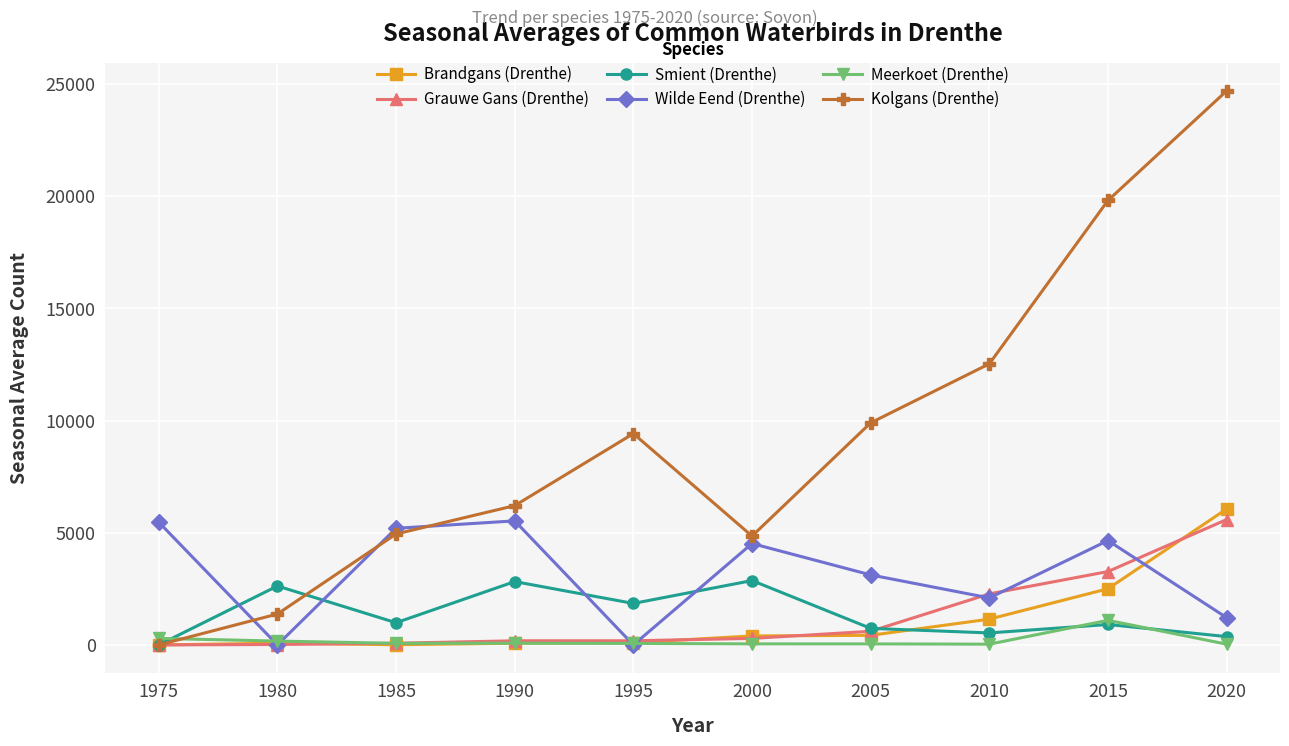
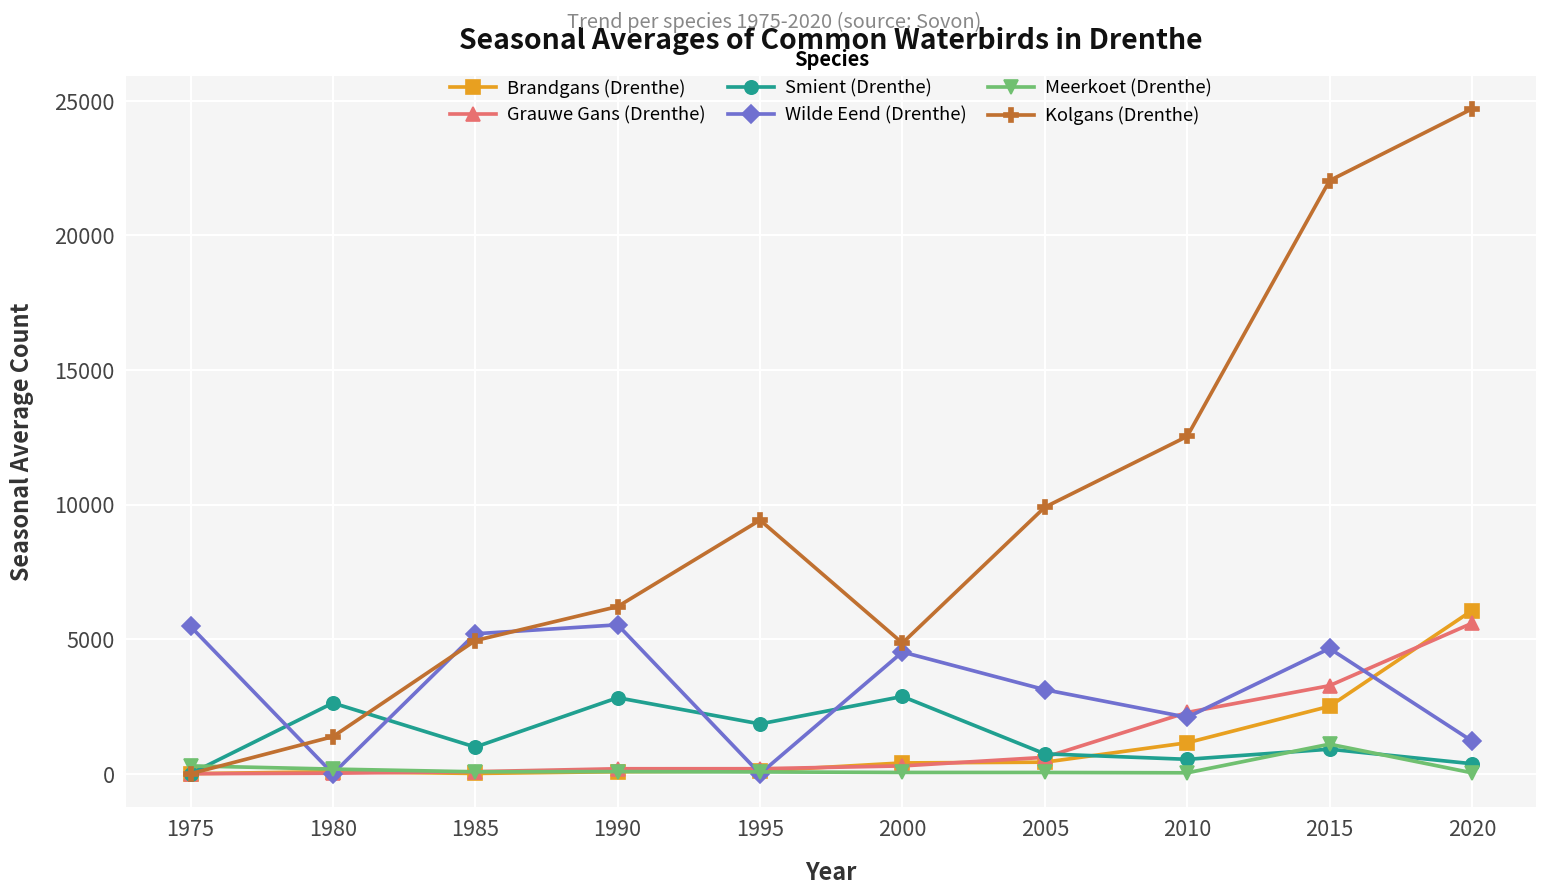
  {
    "Brandgans (Drenthe)": {
      "2005": 400,
      "2010": 1100,
      "2015": 2500,
      "2020": 6100
    },
    "Grauwe Gans (Drenthe)": {
      "2005": 600,
      "2010": 2300,
      "2015": 3300,
      "2020": 5600
    },
    "Smient (Drenthe)": {
      "1980": 2600,
      "1985": 1000,
      "1990": 2800,
      "1995": 1800,
      "2000": 2900,
      "2005": 700,
      "2010": 500,
      "2015": 900,
      "2020": 400
    },
    "Wilde Eend (Drenthe)": {
      "1975": 5500,
      "1985": 5200,
      "1990": 5500,
      "2000": 4500,
      "2005": 3100,
      "2010": 2100,
      "2015": 4700,
      "2020": 1200
    },
    "Meerkoet (Drenthe)": {
      "1975": 300,
      "2000": 0,
      "2005": 0,
      "2010": 0,
      "2015": 1100,
      "2020": 0
    },
    "Kolgans (Drenthe)": {
      "1980": 1400,
      "1985": 4900,
      "1990": 6200,
      "1995": 9400,
      "2000": 4900,
      "2005": 9900,
      "2010": 12500,
-     "2015": 19800,
+     "2015": 22000,
      "2020": 24700
    }
  }
